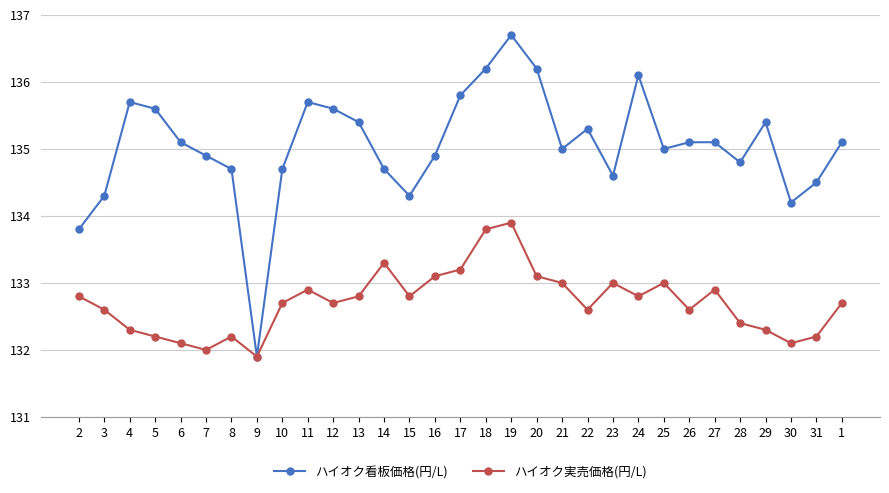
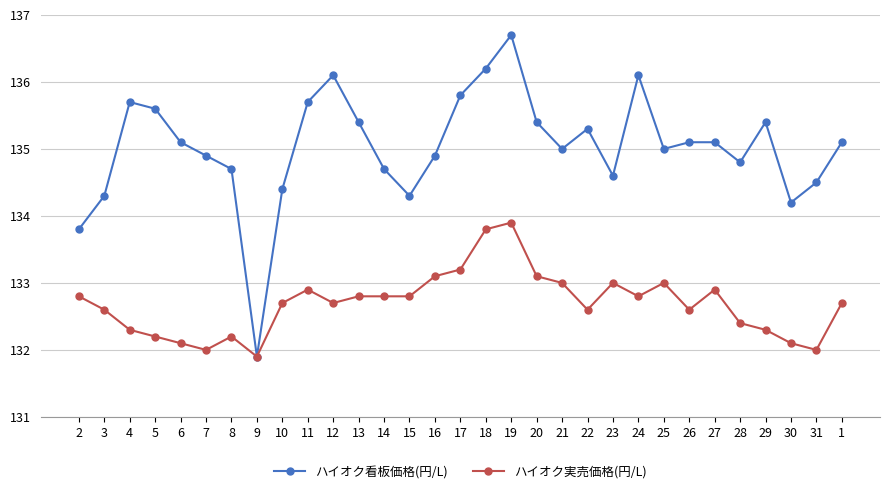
  {
    "ハイオク看板価格(円/L)": {
      "2": 133.8,
      "3": 134.3,
      "4": 135.7,
      "5": 135.6,
      "6": 135.1,
      "7": 134.9,
      "8": 134.7,
-     "10": 134.7,
+     "10": 134.4,
      "11": 135.7,
-     "12": 135.6,
+     "12": 136.1,
      "13": 135.4,
      "14": 134.7,
      "15": 134.3,
      "16": 134.9,
      "17": 135.8,
      "18": 136.2,
      "19": 136.7,
-     "20": 136.2,
+     "20": 135.4,
      "21": 135.0,
      "22": 135.3,
      "23": 134.6,
      "24": 136.1,
      "25": 135.0,
      "26": 135.1,
      "27": 135.1,
      "28": 134.8,
      "29": 135.4,
      "30": 134.2,
      "31": 134.5,
      "1": 135.1
    },
    "ハイオク実売価格(円/L)": {
      "2": 132.8,
      "3": 132.6,
      "4": 132.3,
      "5": 132.2,
      "6": 132.1,
      "7": 132.0,
      "8": 132.2,
      "10": 132.7,
      "11": 132.9,
      "12": 132.7,
      "13": 132.8,
-     "14": 133.3,
+     "14": 132.8,
      "15": 132.8,
      "16": 133.1,
      "17": 133.2,
      "18": 133.8,
      "19": 133.9,
      "20": 133.1,
      "21": 133.0,
      "22": 132.6,
      "23": 133.0,
      "24": 132.8,
      "25": 133.0,
      "26": 132.6,
      "27": 132.9,
      "28": 132.4,
      "29": 132.3,
      "30": 132.1,
-     "31": 132.2,
+     "31": 132.0,
      "1": 132.7
    }
  }
